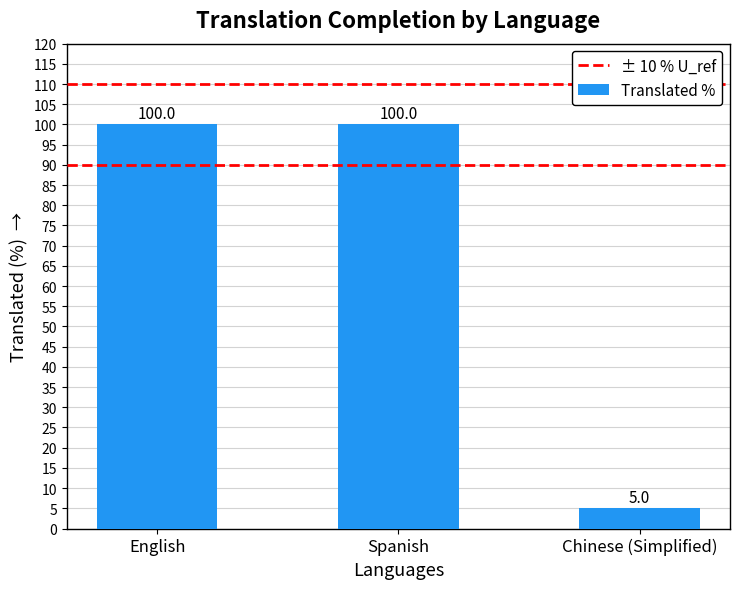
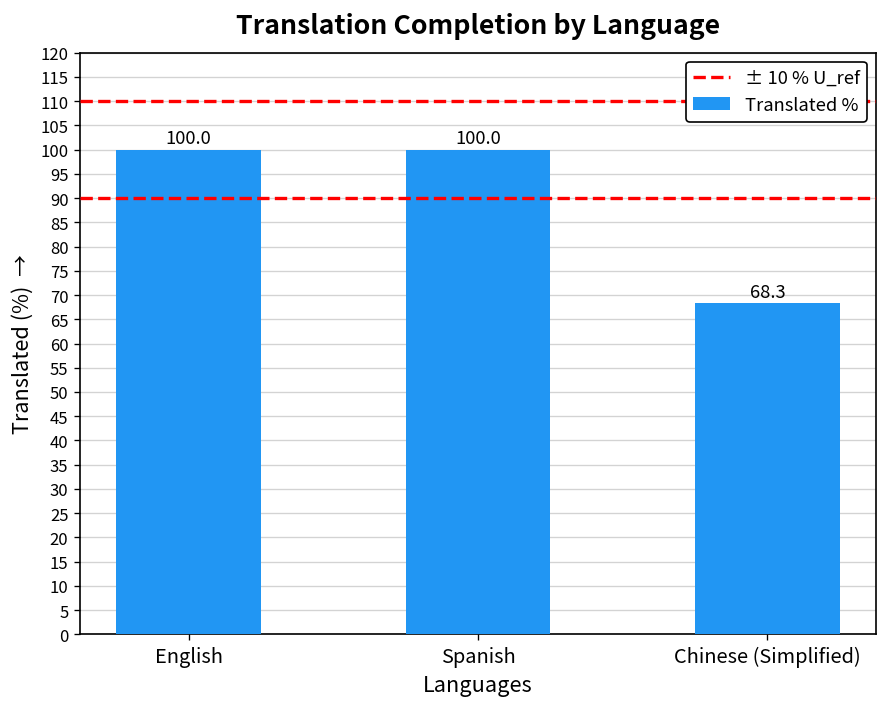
  {
    "English": 100.0,
    "Spanish": 100.0,
-   "Chinese (Simplified)": 5.0
+   "Chinese (Simplified)": 68.3
  }
